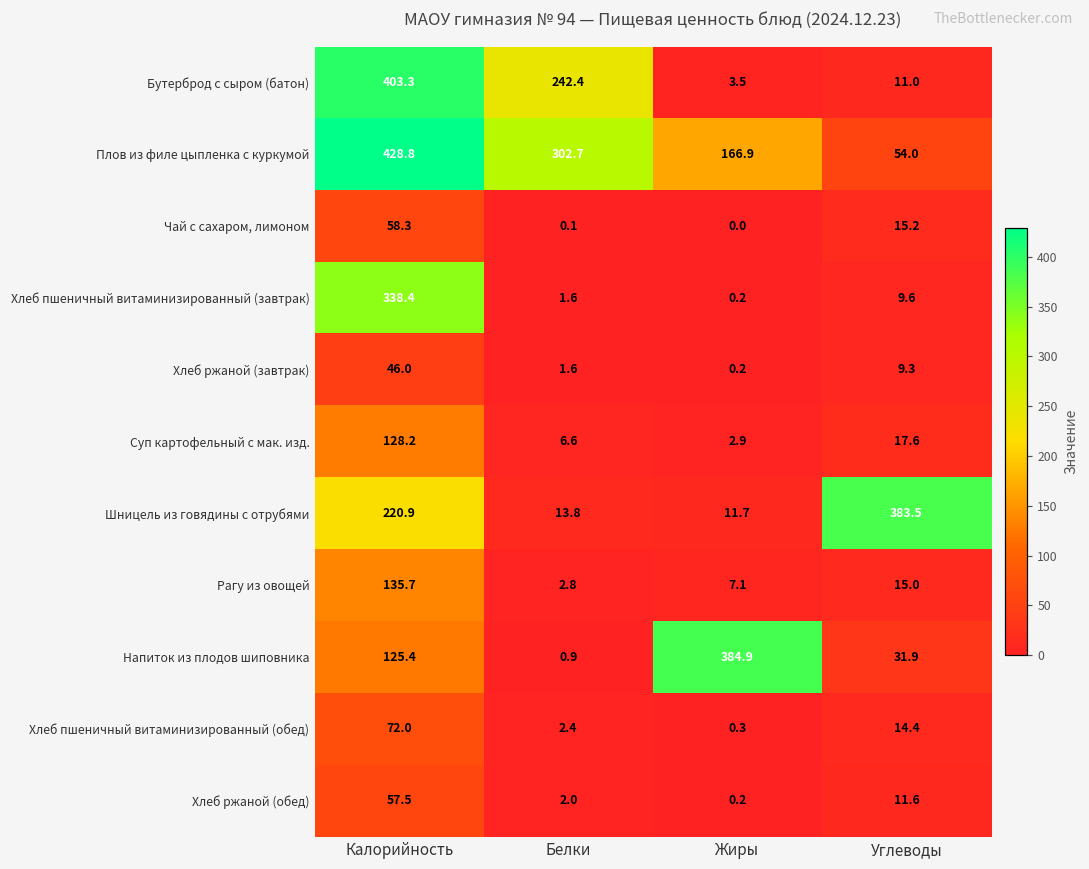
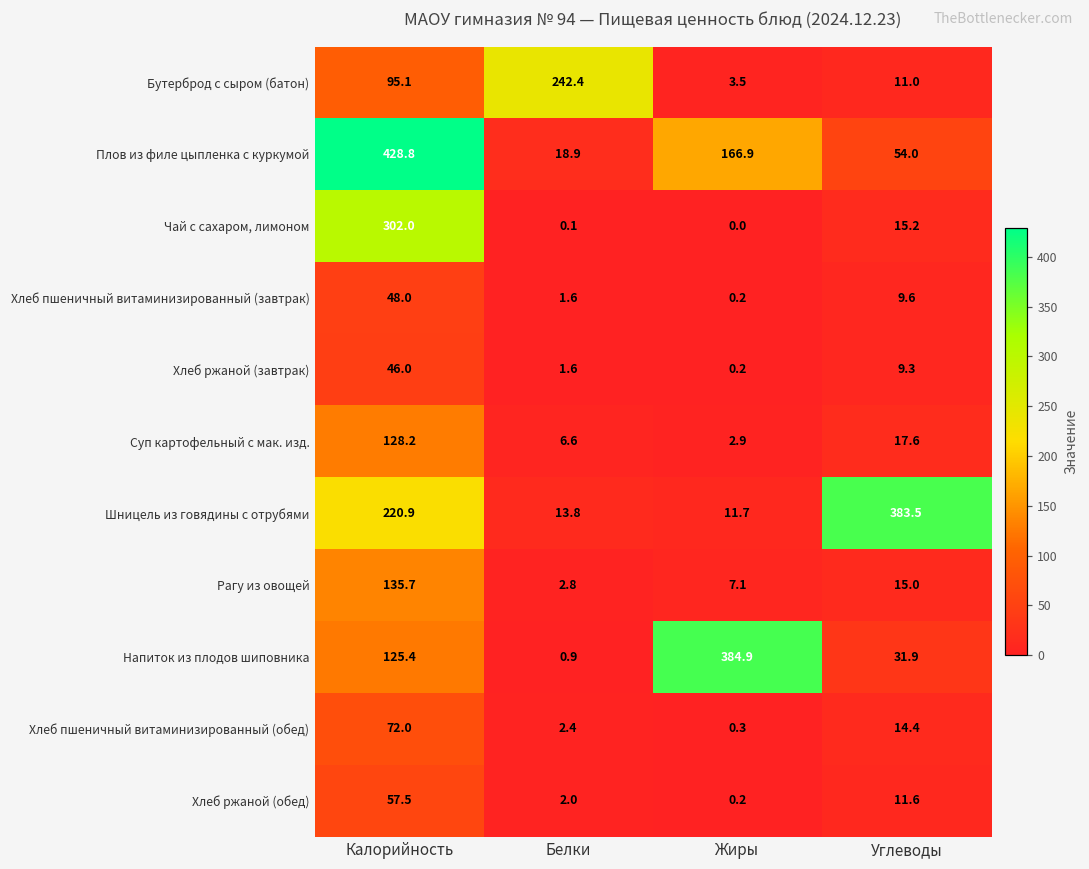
  {
    "Бутерброд с сыром (батон)": {
-     "Калорийность": 403.3,
+     "Калорийность": 95.1,
      "Белки": 242.4,
      "Жиры": 3.5,
      "Углеводы": 11.0
    },
    "Плов из филе цыпленка с куркумой": {
      "Калорийность": 428.8,
-     "Белки": 302.7,
+     "Белки": 18.9,
      "Жиры": 166.9,
      "Углеводы": 54.0
    },
    "Чай с сахаром, лимоном": {
-     "Калорийность": 58.3,
+     "Калорийность": 302.0,
      "Белки": 0.1,
      "Жиры": 0.0,
      "Углеводы": 15.2
    },
    "Хлеб пшеничный витаминизированный (завтрак)": {
-     "Калорийность": 338.4,
+     "Калорийность": 48.0,
      "Белки": 1.6,
      "Жиры": 0.2,
      "Углеводы": 9.6
    },
    "Хлеб ржаной (завтрак)": {
      "Калорийность": 46.0,
      "Белки": 1.6,
      "Жиры": 0.2,
      "Углеводы": 9.3
    },
    "Суп картофельный с мак. изд.": {
      "Калорийность": 128.2,
      "Белки": 6.6,
      "Жиры": 2.9,
      "Углеводы": 17.6
    },
    "Шницель из говядины с отрубями": {
      "Калорийность": 220.9,
      "Белки": 13.8,
      "Жиры": 11.7,
      "Углеводы": 383.5
    },
    "Рагу из овощей": {
      "Калорийность": 135.7,
      "Белки": 2.8,
      "Жиры": 7.1,
      "Углеводы": 15.0
    },
    "Напиток из плодов шиповника": {
      "Калорийность": 125.4,
      "Белки": 0.9,
      "Жиры": 384.9,
      "Углеводы": 31.9
    },
    "Хлеб пшеничный витаминизированный (обед)": {
      "Калорийность": 72.0,
      "Белки": 2.4,
      "Жиры": 0.3,
      "Углеводы": 14.4
    },
    "Хлеб ржаной (обед)": {
      "Калорийность": 57.5,
      "Белки": 2.0,
      "Жиры": 0.2,
      "Углеводы": 11.6
    }
  }
